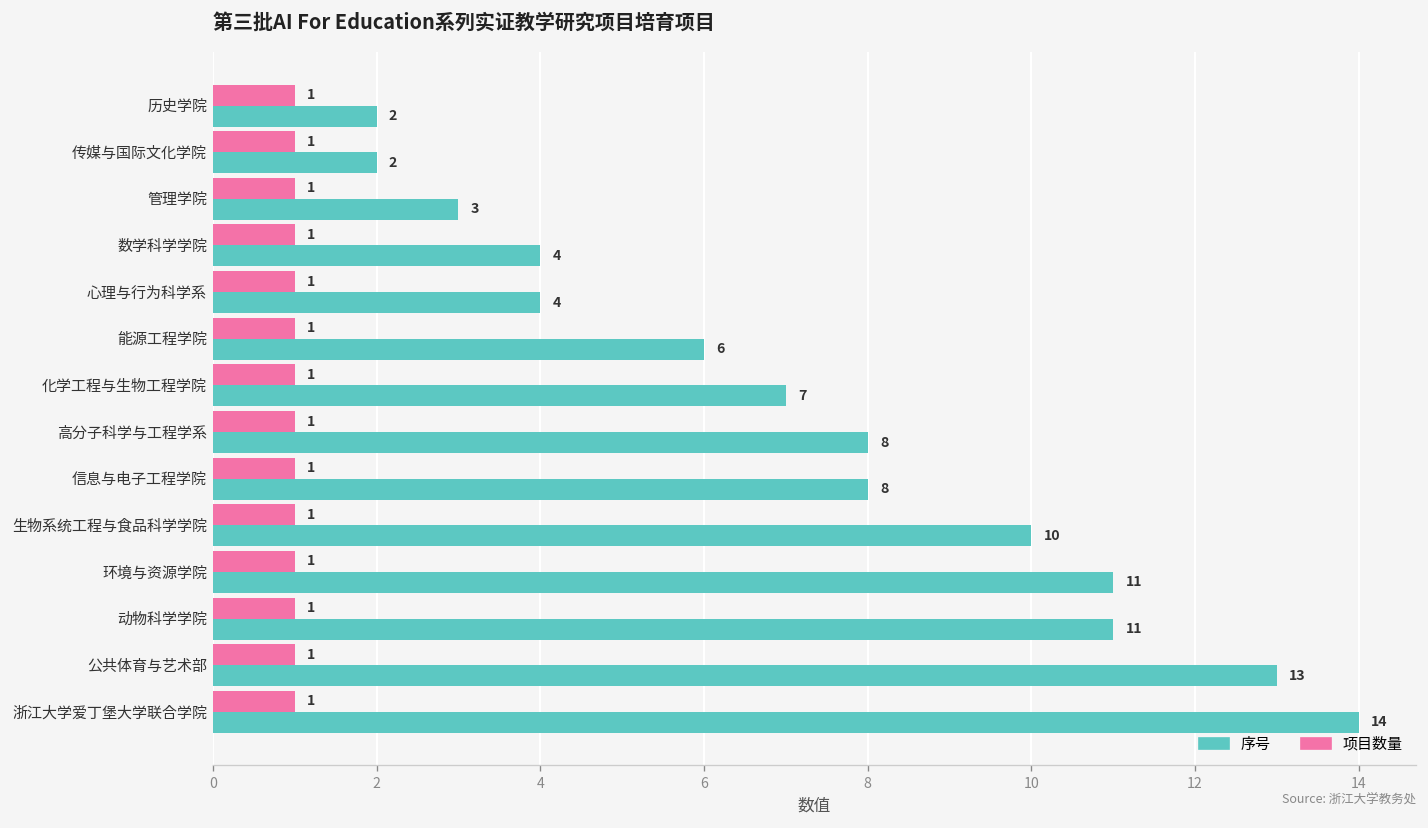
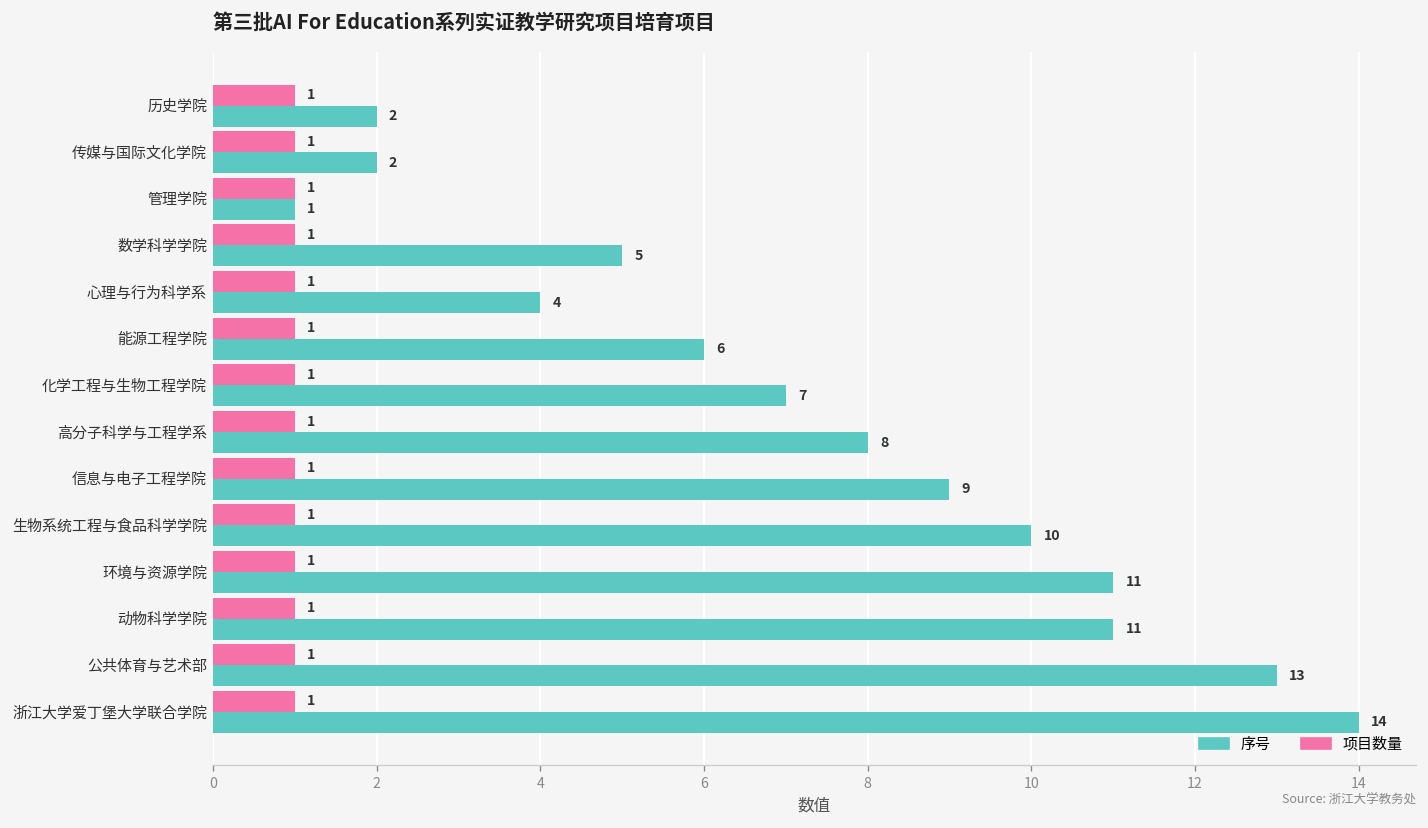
  {
    "序号": {
      "历史学院": 2,
      "传媒与国际文化学院": 2,
-     "管理学院": 3,
-     "数学科学学院": 4,
+     "管理学院": 1,
+     "数学科学学院": 5,
      "心理与行为科学系": 4,
      "能源工程学院": 6,
      "化学工程与生物工程学院": 7,
      "高分子科学与工程学系": 8,
-     "信息与电子工程学院": 8,
+     "信息与电子工程学院": 9,
      "生物系统工程与食品科学学院": 10,
      "环境与资源学院": 11,
      "动物科学学院": 11,
      "公共体育与艺术部": 13,
      "浙江大学爱丁堡大学联合学院": 14
    },
    "项目数量": {
      "历史学院": 1,
      "传媒与国际文化学院": 1,
      "管理学院": 1,
      "数学科学学院": 1,
      "心理与行为科学系": 1,
      "能源工程学院": 1,
      "化学工程与生物工程学院": 1,
      "高分子科学与工程学系": 1,
      "信息与电子工程学院": 1,
      "生物系统工程与食品科学学院": 1,
      "环境与资源学院": 1,
      "动物科学学院": 1,
      "公共体育与艺术部": 1,
      "浙江大学爱丁堡大学联合学院": 1
    }
  }
